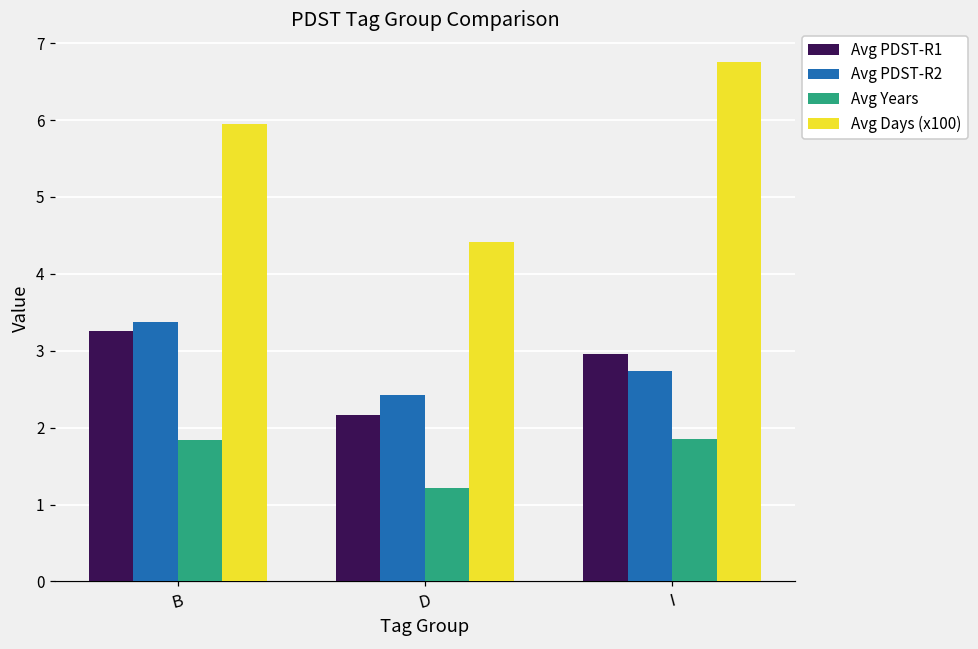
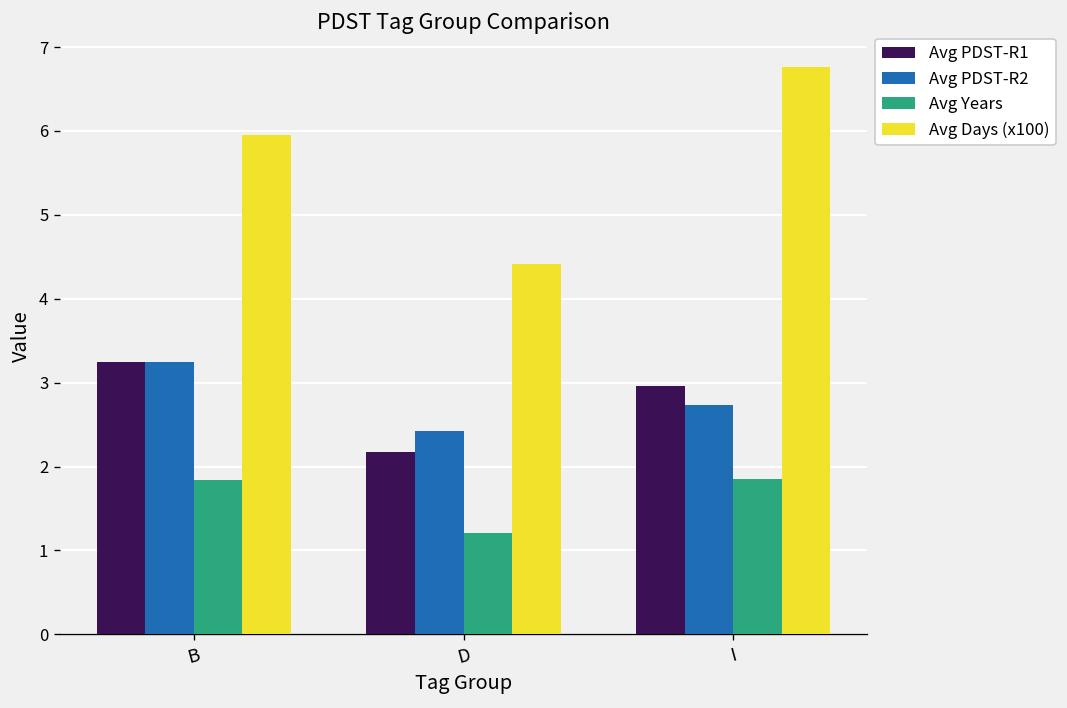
  {
    "Avg PDST-R1": {
      "B": 3.3,
      "D": 2.2,
      "I": 3.0
    },
    "Avg PDST-R2": {
-     "B": 3.4,
+     "B": 3.3,
      "D": 2.4,
      "I": 2.7
    },
    "Avg Years": {
      "B": 1.8,
      "D": 1.2,
      "I": 1.9
    },
    "Avg Days (x100)": {
      "B": 6.0,
      "D": 4.4,
      "I": 6.8
    }
  }
